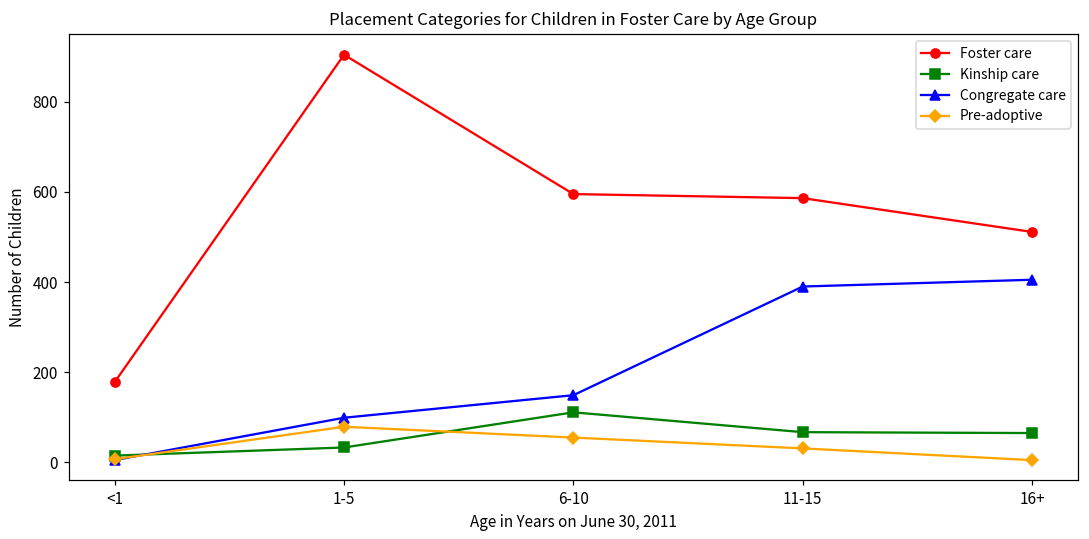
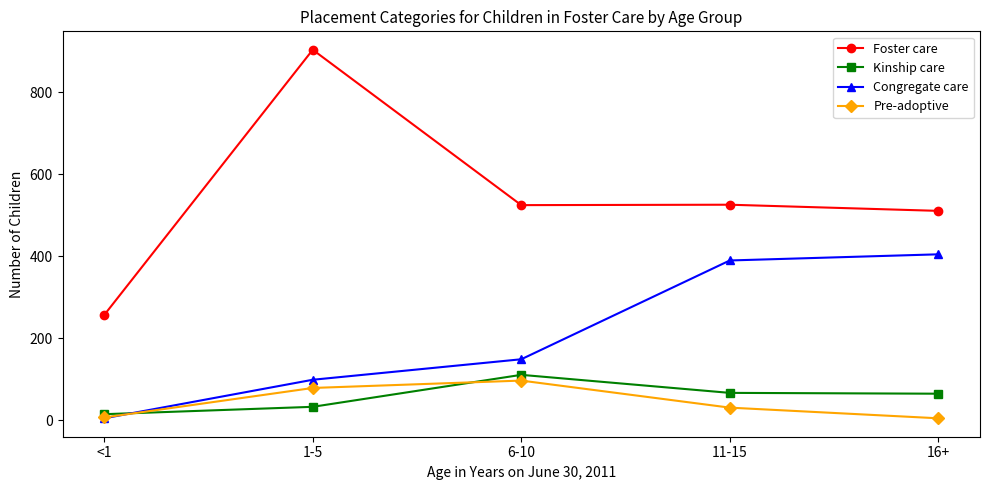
  {
    "Foster care": {
-     "<1": 180,
+     "<1": 260,
      "1-5": 900,
-     "6-10": 600,
-     "11-15": 590,
+     "6-10": 530,
+     "11-15": 530,
      "16+": 510
    },
    "Kinship care": {
      "<1": 20,
      "1-5": 30,
      "6-10": 110,
      "11-15": 70,
      "16+": 70
    },
    "Congregate care": {
      "1-5": 100,
      "6-10": 150,
      "11-15": 390,
      "16+": 410
    },
    "Pre-adoptive": {
      "1-5": 80,
-     "6-10": 60,
+     "6-10": 100,
      "11-15": 30,
      "16+": 10
    }
  }
